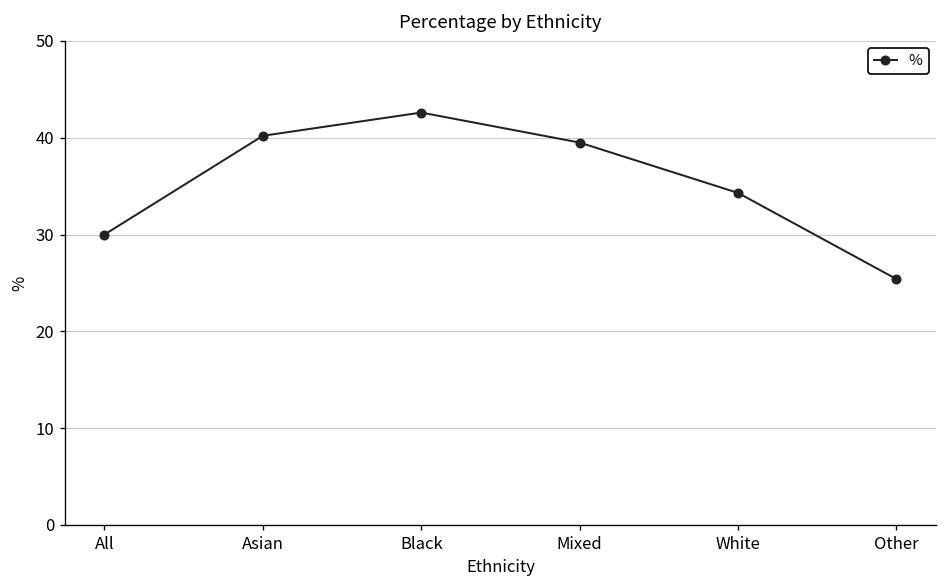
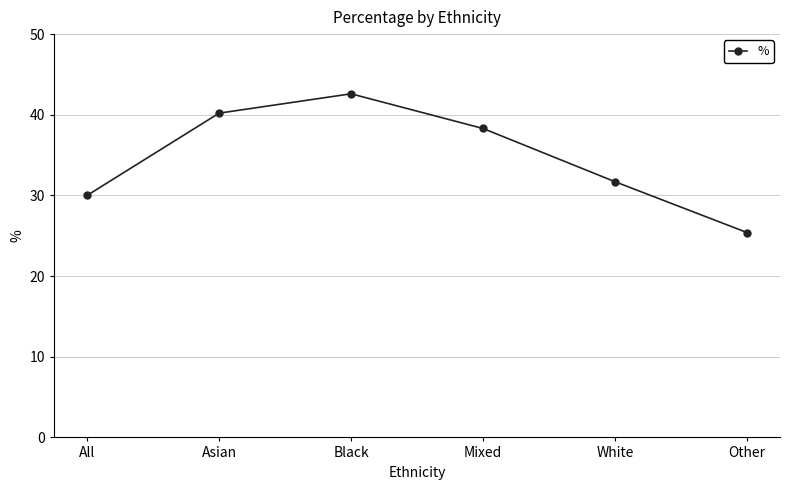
  {
    "All": 30,
    "Asian": 40,
    "Black": 43,
-   "Mixed": 40,
-   "White": 34,
+   "Mixed": 38,
+   "White": 32,
    "Other": 25
  }
